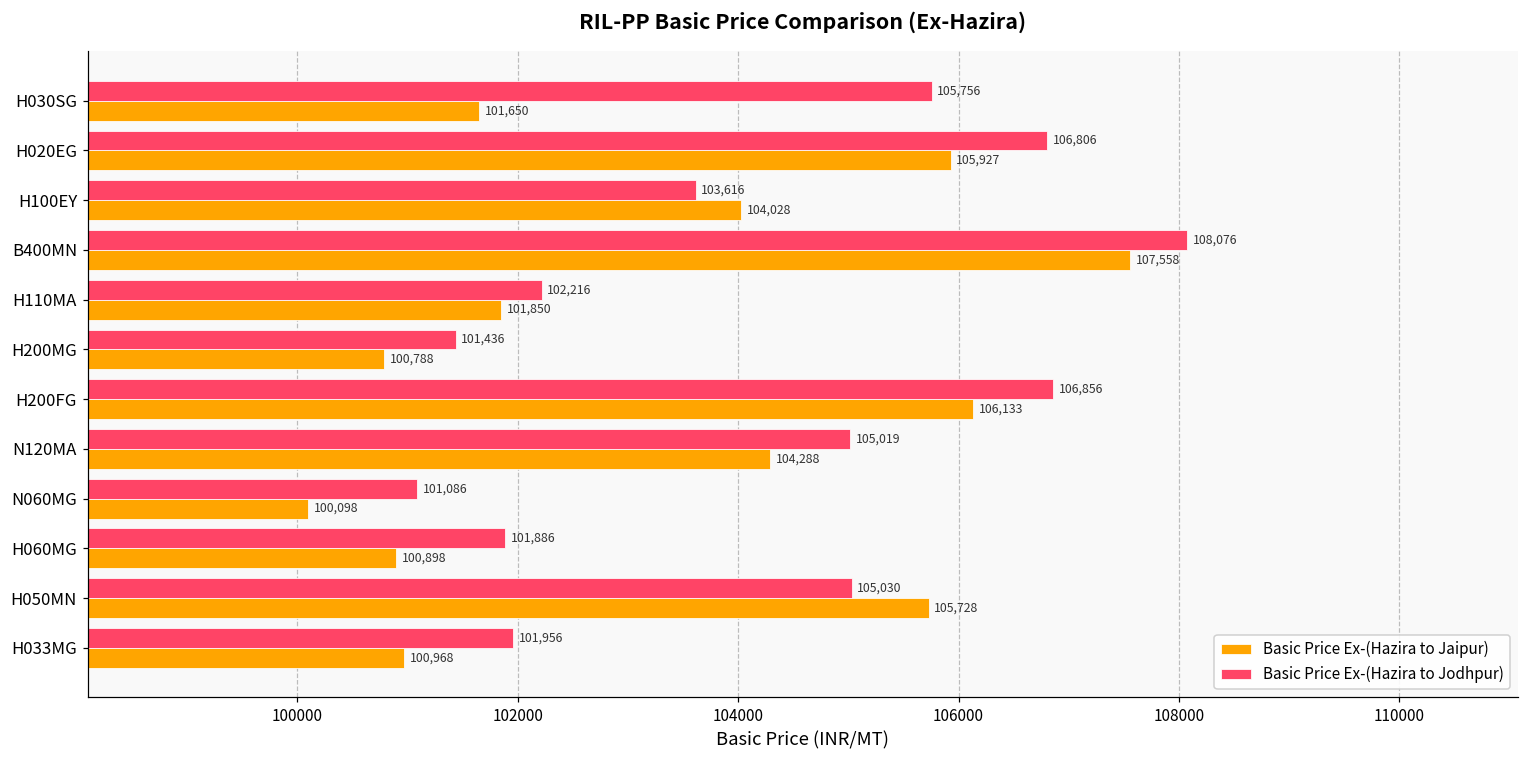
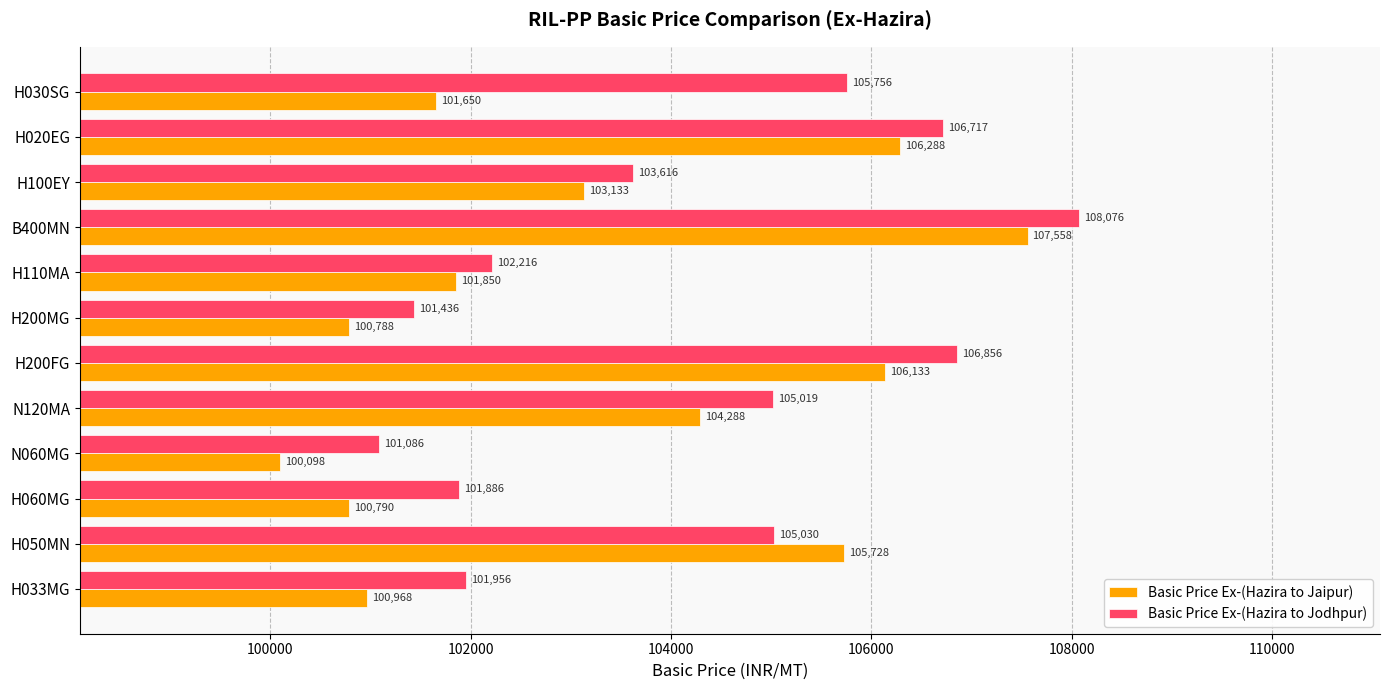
  {
    "Basic Price Ex-(Hazira to Jaipur)": {
      "H030SG": "101,650",
-     "H020EG": "105,927",
-     "H100EY": "104,028",
+     "H020EG": "106,288",
+     "H100EY": "103,133",
      "B400MN": "107,558",
      "H110MA": "101,850",
      "H200MG": "100,788",
      "H200FG": "106,133",
      "N120MA": "104,288",
      "N060MG": "100,098",
-     "H060MG": "100,898",
+     "H060MG": "100,790",
      "H050MN": "105,728",
      "H033MG": "100,968"
    },
    "Basic Price Ex-(Hazira to Jodhpur)": {
      "H030SG": "105,756",
-     "H020EG": "106,806",
+     "H020EG": "106,717",
      "H100EY": "103,616",
      "B400MN": "108,076",
      "H110MA": "102,216",
      "H200MG": "101,436",
      "H200FG": "106,856",
      "N120MA": "105,019",
      "N060MG": "101,086",
      "H060MG": "101,886",
      "H050MN": "105,030",
      "H033MG": "101,956"
    }
  }
